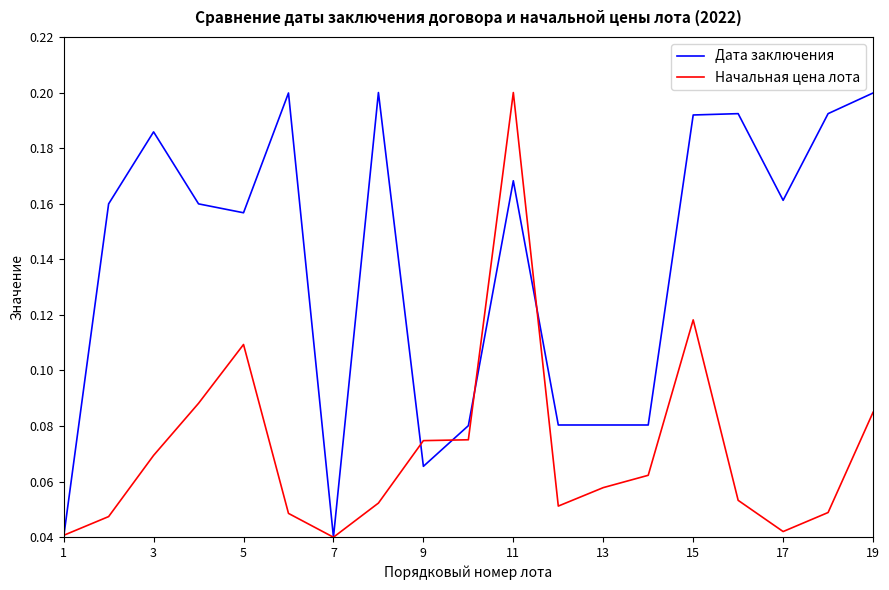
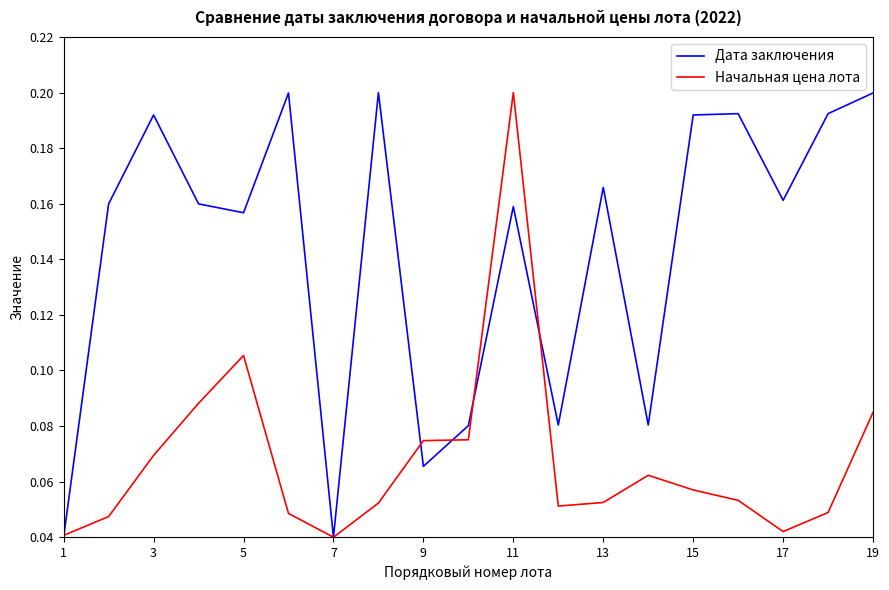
  {
    "Дата заключения": {
-     "3": 0.186,
+     "3": 0.192,
      "5": 0.157,
      "9": 0.066,
-     "11": 0.168,
-     "13": 0.080,
+     "11": 0.159,
+     "13": 0.166,
      "15": 0.192,
      "17": 0.161,
      "19": 0.200
    },
    "Начальная цена лота": {
      "3": 0.069,
-     "5": 0.109,
+     "5": 0.105,
      "9": 0.075,
      "11": 0.200,
-     "13": 0.058,
-     "15": 0.118,
+     "13": 0.053,
+     "15": 0.057,
      "17": 0.042,
      "19": 0.085
    }
  }
